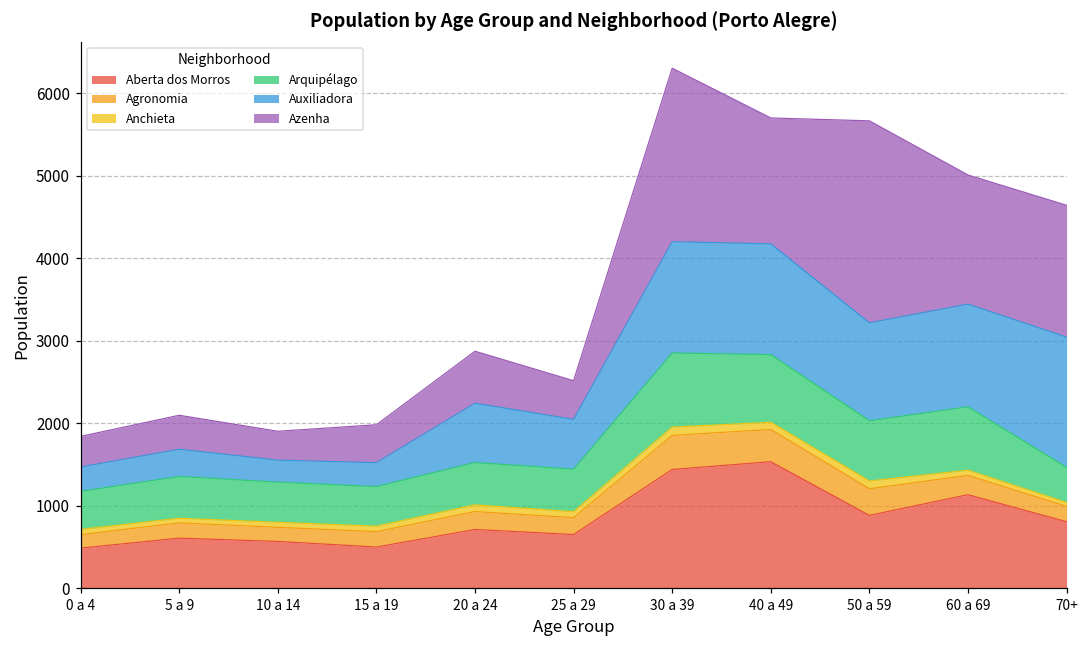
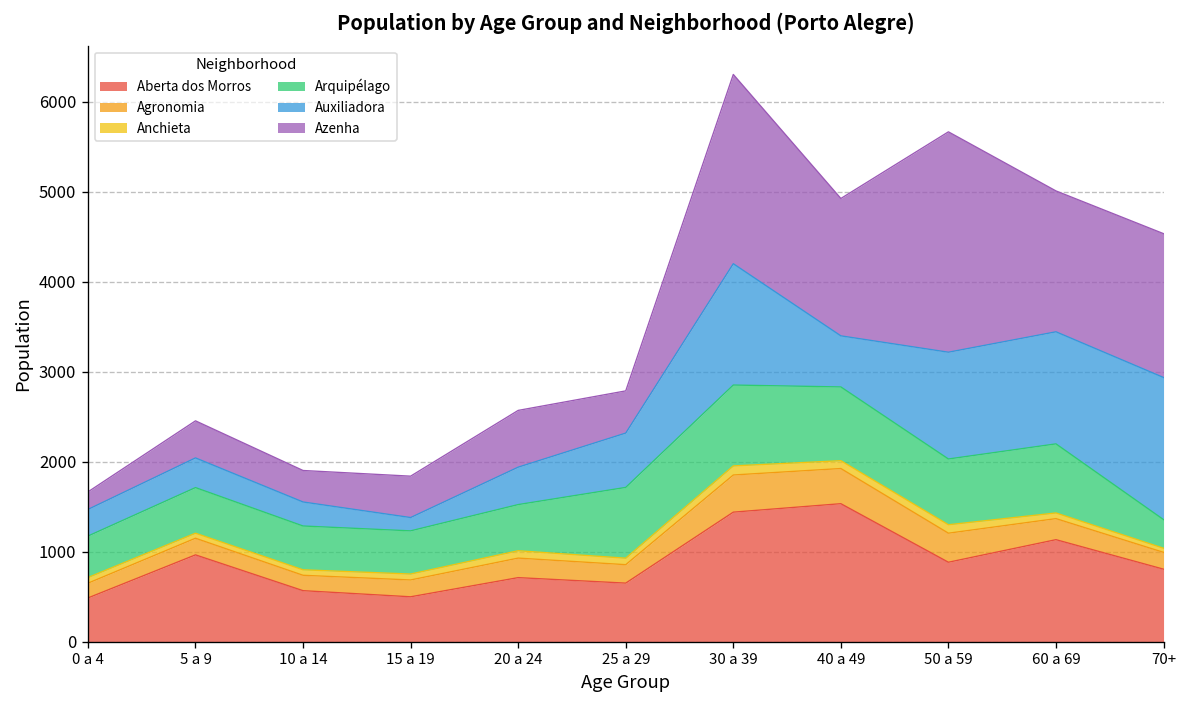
  {
    "Aberta dos Morros": {
      "0 a 4": 500,
-     "5 a 9": 600,
+     "5 a 9": 1000,
      "10 a 14": 600,
      "15 a 19": 500,
      "20 a 24": 700,
      "25 a 29": 700,
      "30 a 39": 1400,
      "40 a 49": 1500,
      "50 a 59": 900,
      "60 a 69": 1100,
      "70+": 800
    },
    "Arquipélago": {
      "0 a 4": 500,
      "5 a 9": 500,
      "10 a 14": 500,
      "15 a 19": 500,
      "20 a 24": 500,
-     "25 a 29": 500,
+     "25 a 29": 800,
      "30 a 39": 900,
      "40 a 49": 800,
      "50 a 59": 700,
      "60 a 69": 800,
-     "70+": 400
+     "70+": 300
    },
    "Auxiliadora": {
      "0 a 4": 300,
      "5 a 9": 300,
      "10 a 14": 300,
-     "15 a 19": 300,
-     "20 a 24": 700,
+     "15 a 19": 100,
+     "20 a 24": 400,
      "25 a 29": 600,
      "30 a 39": 1300,
-     "40 a 49": 1300,
+     "40 a 49": 600,
      "50 a 59": 1200,
      "60 a 69": 1200,
      "70+": 1600
    },
    "Azenha": {
-     "0 a 4": 400,
+     "0 a 4": 200,
      "5 a 9": 400,
      "10 a 14": 400,
      "15 a 19": 500,
      "20 a 24": 600,
      "25 a 29": 500,
      "30 a 39": 2100,
      "40 a 49": 1500,
      "50 a 59": 2500,
      "60 a 69": 1600,
      "70+": 1600
    }
  }
